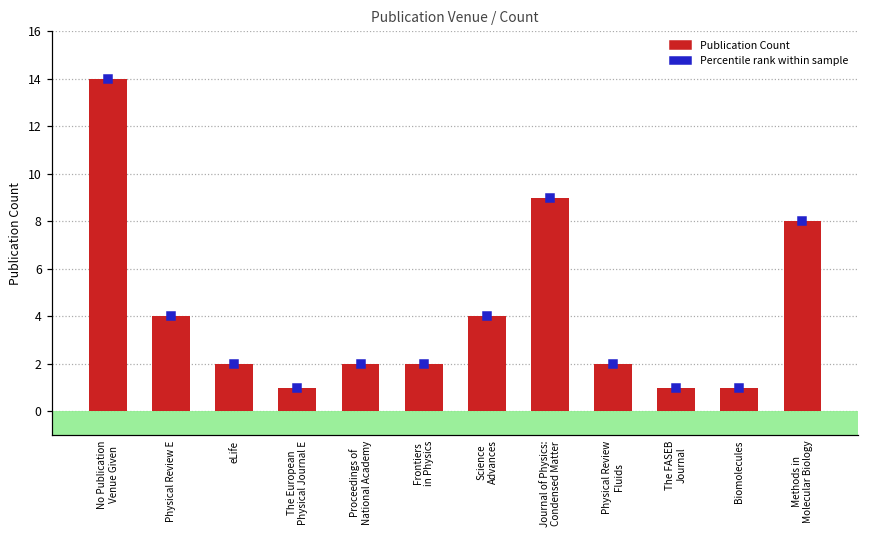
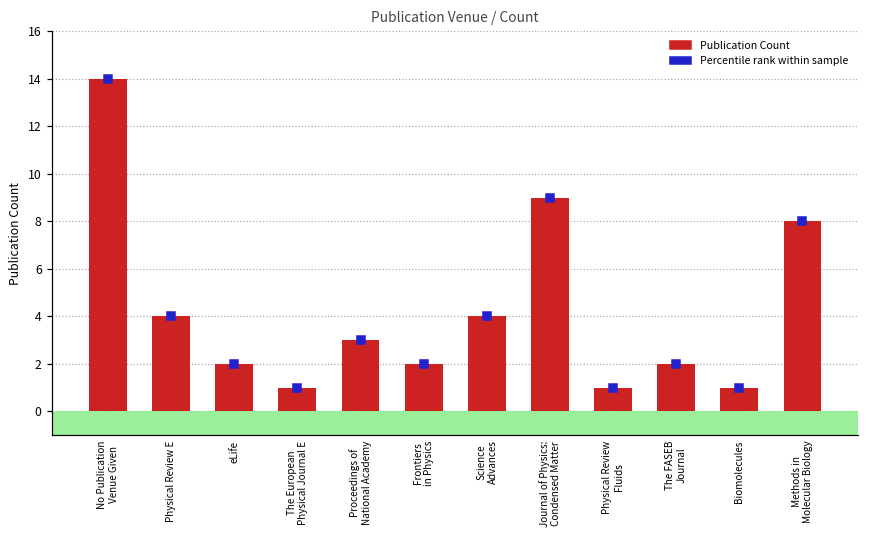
  {
    "Publication Count": {
      "No Publication Venue Given": 14,
      "Physical Review E": 4,
      "eLife": 2,
      "The European Physical Journal E": 1,
-     "Proceedings of National Academy": 2,
+     "Proceedings of National Academy": 3,
      "Frontiers in Physics": 2,
      "Science Advances": 4,
      "Journal of Physics: Condensed Matter": 9,
-     "Physical Review Fluids": 2,
-     "The FASEB Journal": 1,
+     "Physical Review Fluids": 1,
+     "The FASEB Journal": 2,
      "Biomolecules": 1,
      "Methods in Molecular Biology": 8
    }
  }
